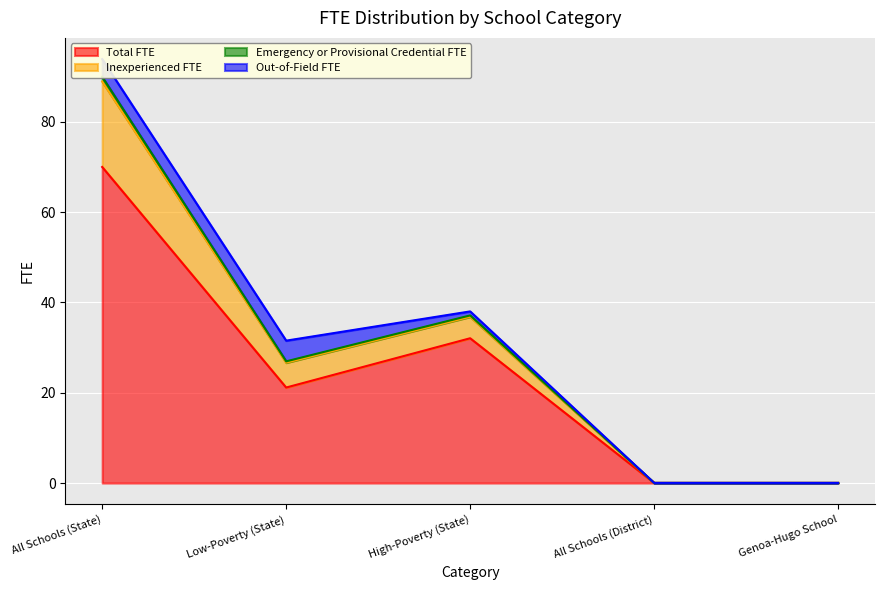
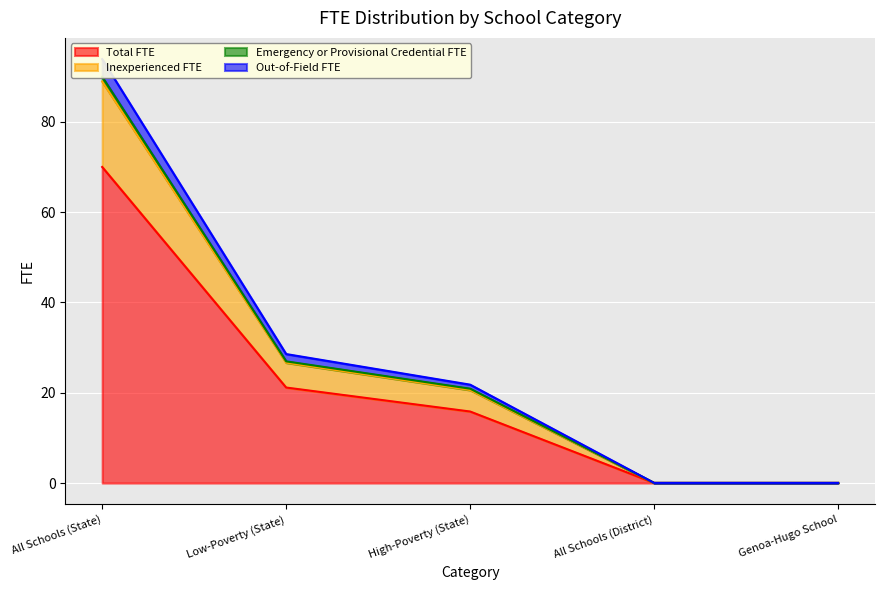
  {
    "Total FTE": {
      "All Schools (State)": 70,
      "Low-Poverty (State)": 21,
-     "High-Poverty (State)": 32
+     "High-Poverty (State)": 16
    },
    "Inexperienced FTE": {
      "All Schools (State)": 19
    },
    "Out-of-Field FTE": {
-     "Low-Poverty (State)": 5,
+     "Low-Poverty (State)": 2,
      "High-Poverty (State)": 1
    }
  }
